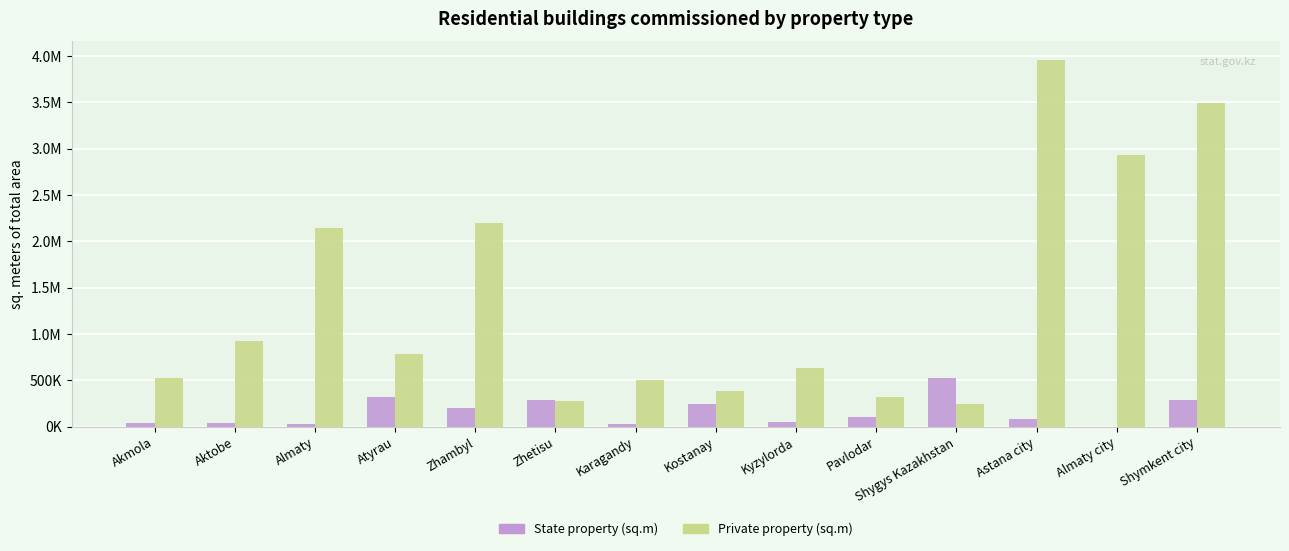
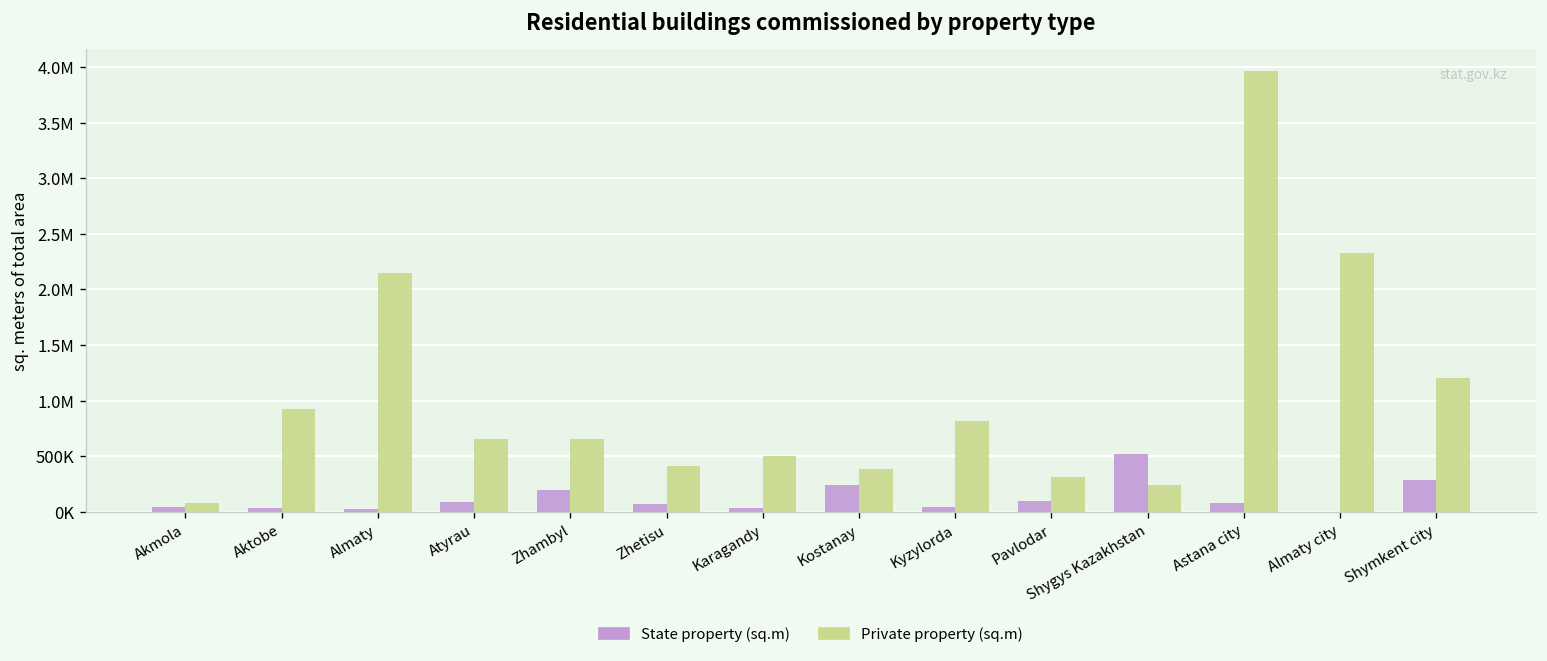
  {
    "State property (sq.m)": {
      "Akmola": 0,
      "Aktobe": 0,
-     "Atyrau": 300000,
+     "Atyrau": 100000,
      "Zhambyl": 200000,
-     "Zhetisu": 300000,
+     "Zhetisu": 100000,
      "Karagandy": 0,
      "Kostanay": 200000,
      "Kyzylorda": 0,
      "Pavlodar": 100000,
      "Shygys Kazakhstan": 500000,
      "Astana city": 100000,
      "Almaty city": 0,
      "Shymkent city": 300000
    },
    "Private property (sq.m)": {
-     "Akmola": 500000,
+     "Akmola": 100000,
      "Aktobe": 900000,
      "Almaty": 2100000,
-     "Atyrau": 800000,
-     "Zhambyl": 2200000,
-     "Zhetisu": 300000,
+     "Atyrau": 700000,
+     "Zhambyl": 700000,
+     "Zhetisu": 400000,
      "Karagandy": 500000,
      "Kostanay": 400000,
-     "Kyzylorda": 600000,
+     "Kyzylorda": 800000,
      "Pavlodar": 300000,
      "Shygys Kazakhstan": 200000,
      "Astana city": 4000000,
-     "Almaty city": 2900000,
-     "Shymkent city": 3500000
+     "Almaty city": 2300000,
+     "Shymkent city": 1200000
    }
  }
